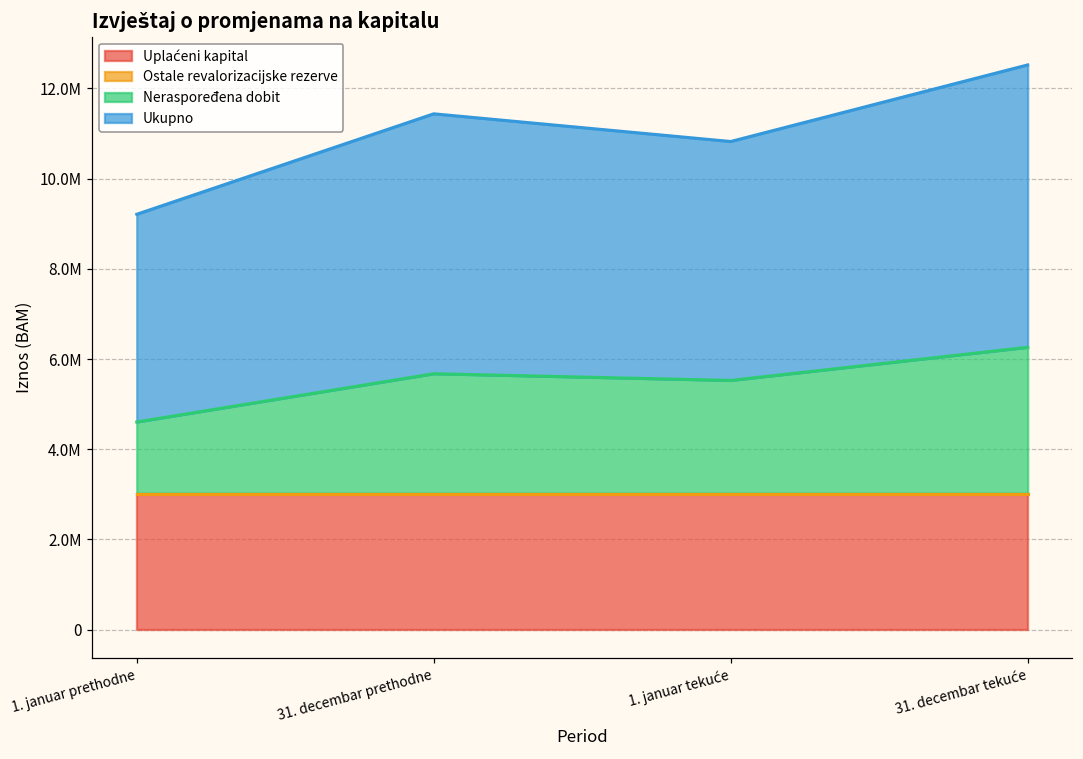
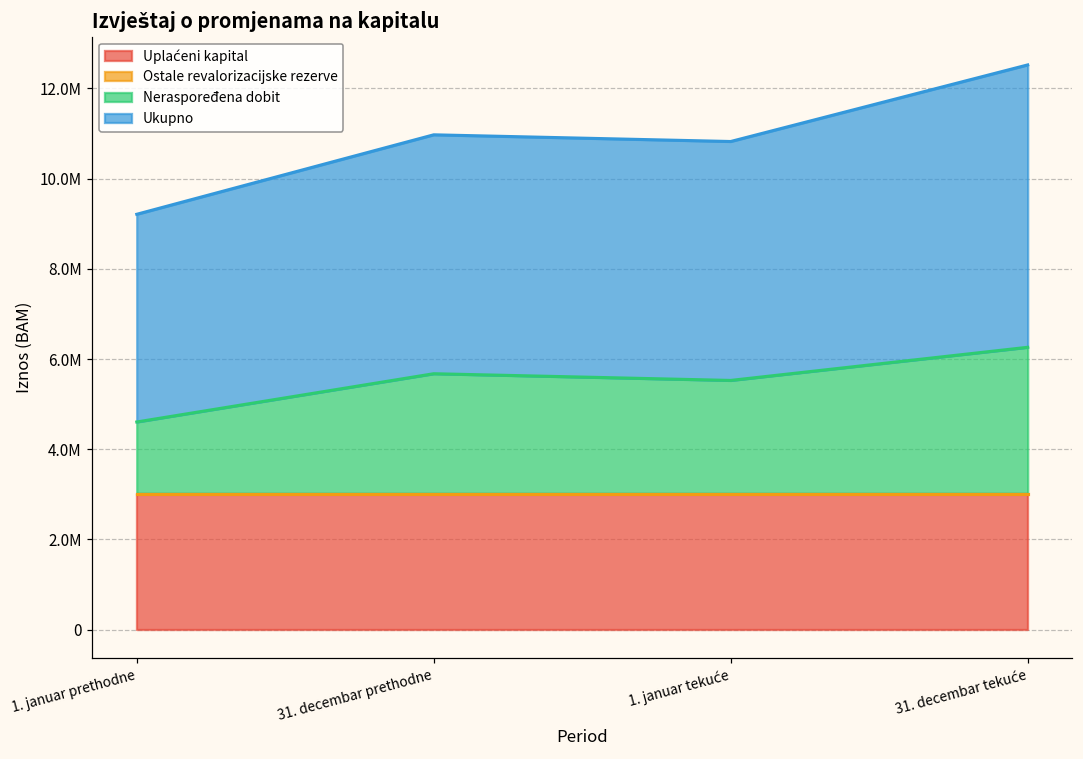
  {
    "Ostale revalorizacijske rezerve": {
      "1. januar prethodne": 3000000,
      "31. decembar prethodne": 3000000,
      "1. januar tekuće": 3000000,
      "31. decembar tekuće": 3000000
    },
    "Neraspoređena dobit": {
      "1. januar prethodne": 1600000,
      "31. decembar prethodne": 2700000,
      "1. januar tekuće": 2500000,
      "31. decembar tekuće": 3300000
    },
    "Ukupno": {
      "1. januar prethodne": 4600000,
-     "31. decembar prethodne": 5800000,
+     "31. decembar prethodne": 5300000,
      "1. januar tekuće": 5300000,
      "31. decembar tekuće": 6300000
    }
  }
